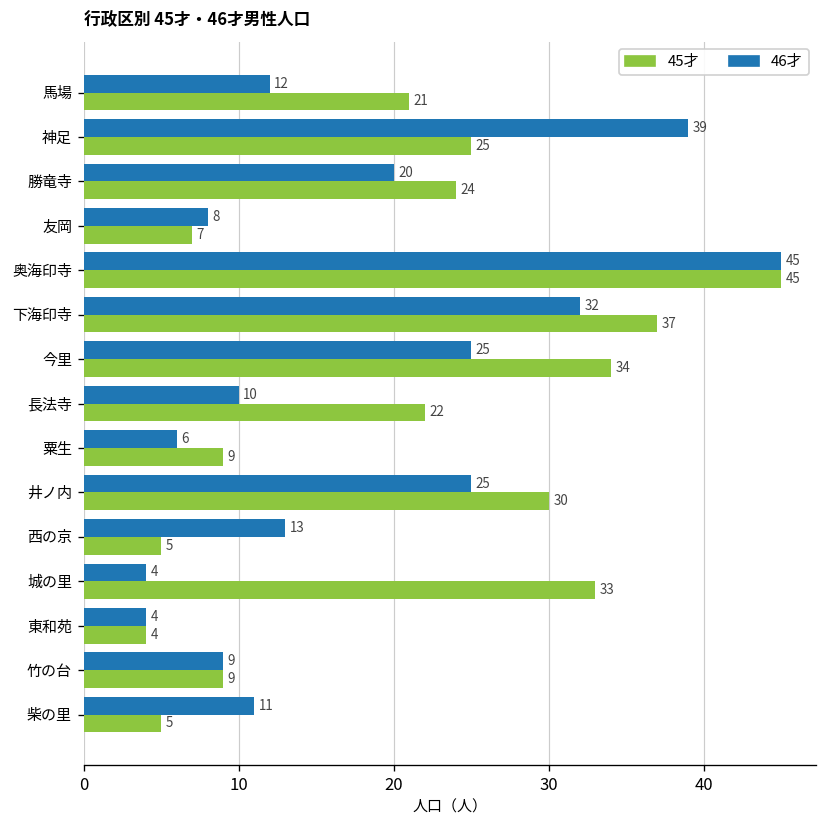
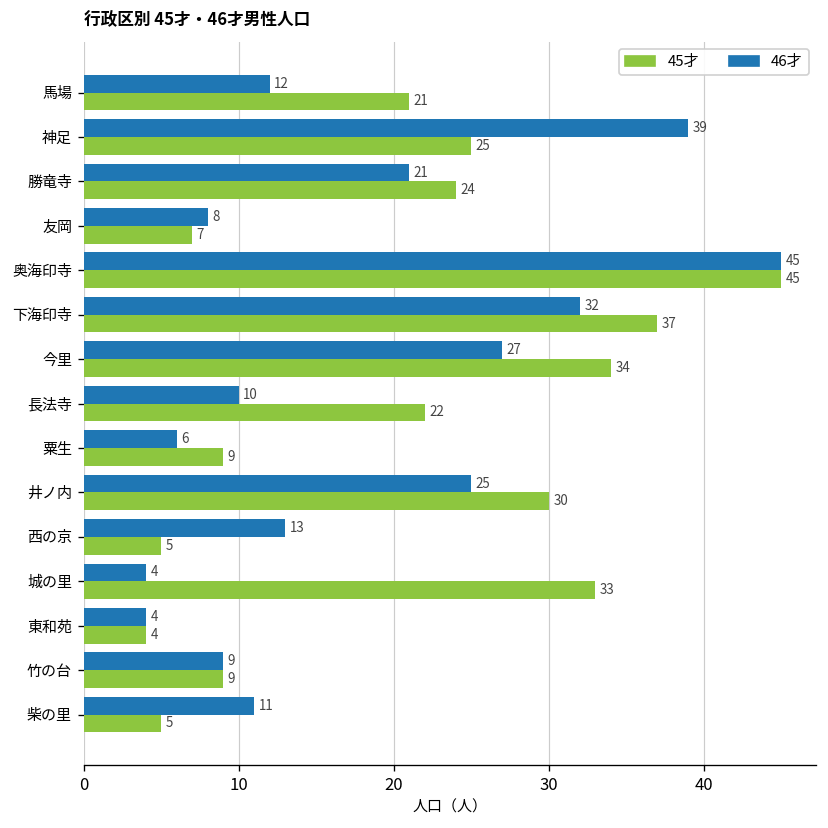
  {
    "45才": {
      "馬場": 21,
      "神足": 25,
      "勝竜寺": 24,
      "友岡": 7,
      "奥海印寺": 45,
      "下海印寺": 37,
      "今里": 34,
      "長法寺": 22,
      "粟生": 9,
      "井ノ内": 30,
      "西の京": 5,
      "城の里": 33,
      "東和苑": 4,
      "竹の台": 9,
      "柴の里": 5
    },
    "46才": {
      "馬場": 12,
      "神足": 39,
-     "勝竜寺": 20,
+     "勝竜寺": 21,
      "友岡": 8,
      "奥海印寺": 45,
      "下海印寺": 32,
-     "今里": 25,
+     "今里": 27,
      "長法寺": 10,
      "粟生": 6,
      "井ノ内": 25,
      "西の京": 13,
      "城の里": 4,
      "東和苑": 4,
      "竹の台": 9,
      "柴の里": 11
    }
  }
